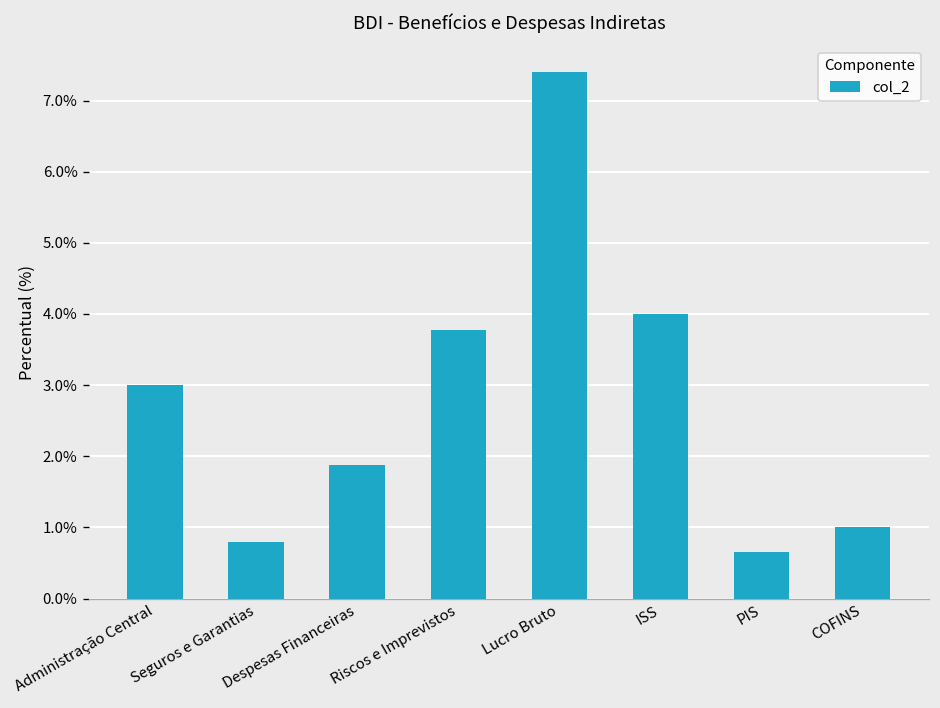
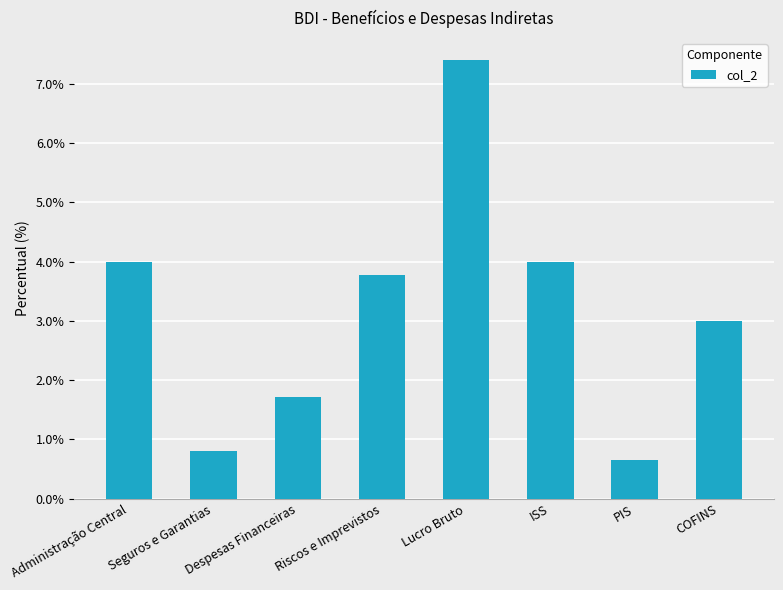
  {
-   "Administração Central": "3.0%",
+   "Administração Central": "4.0%",
    "Seguros e Garantias": "0.8%",
-   "Despesas Financeiras": "1.9%",
+   "Despesas Financeiras": "1.7%",
    "Riscos e Imprevistos": "3.8%",
    "Lucro Bruto": "7.4%",
    "ISS": "4.0%",
    "PIS": "0.7%",
-   "COFINS": "1.0%"
+   "COFINS": "3.0%"
  }
